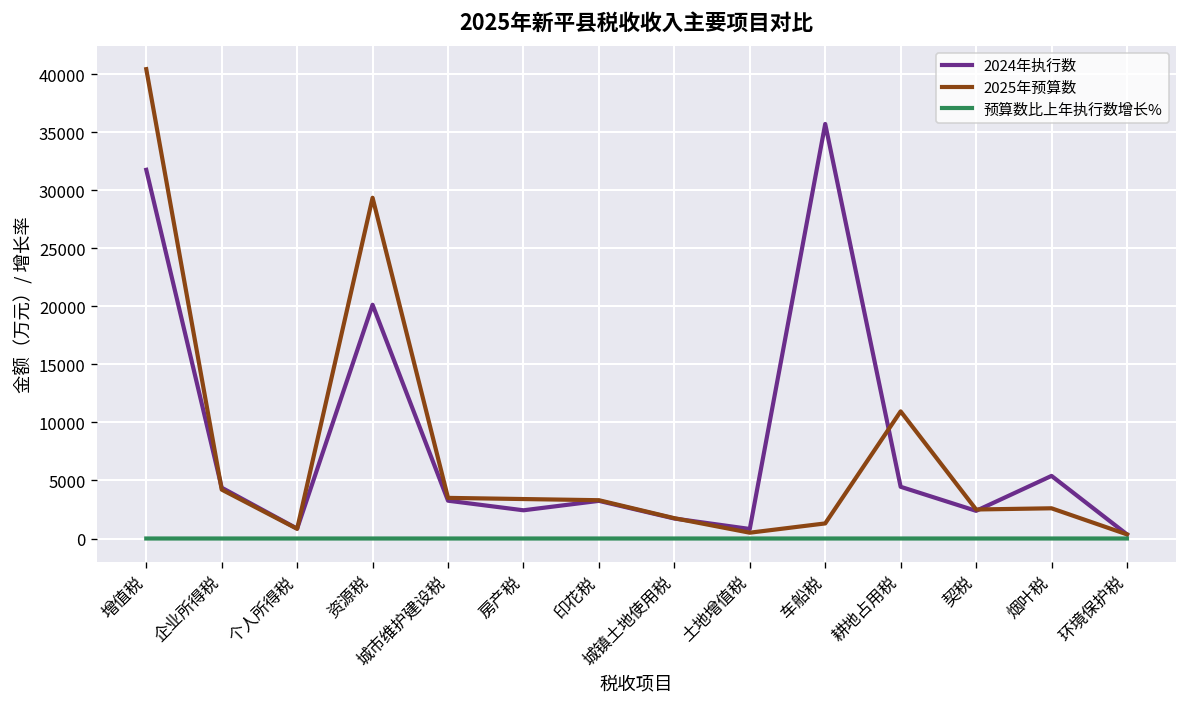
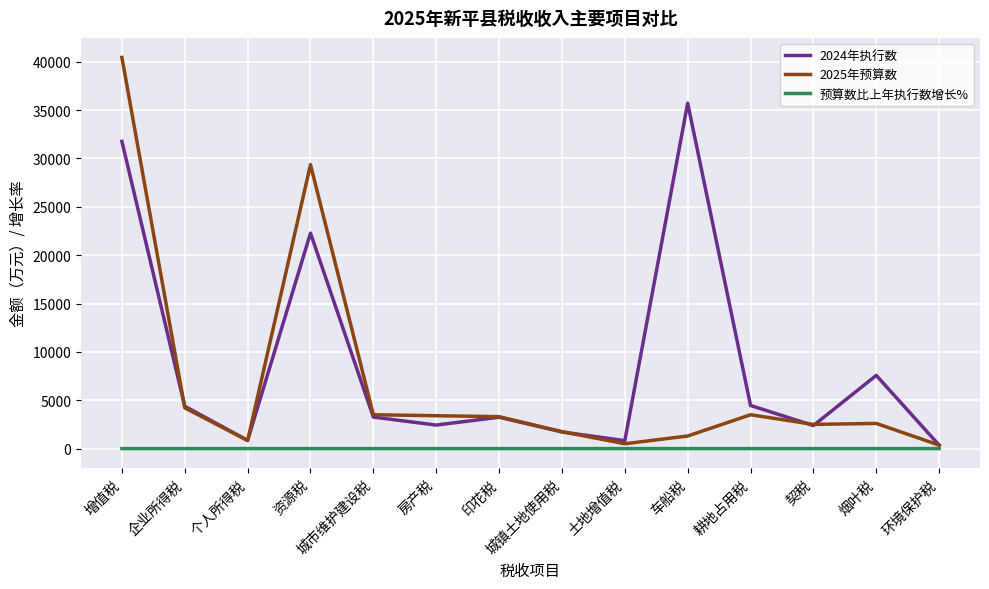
  {
    "2024年执行数": {
      "增值税": 32000,
-     "资源税": 20000,
+     "资源税": 22000,
      "房产税": 2000,
      "土地增值税": 1000,
      "车船税": 36000,
      "耕地占用税": 4000,
-     "烟叶税": 5000
+     "烟叶税": 8000
    },
    "2025年预算数": {
      "增值税": 40000,
      "资源税": 29000,
      "房产税": 3000,
      "土地增值税": 1000,
      "车船税": 1000,
-     "耕地占用税": 11000,
+     "耕地占用税": 4000,
      "烟叶税": 3000
    },
    "预算数比上年执行数增长%": {
      "增值税": 0,
      "企业所得税": 0,
      "个人所得税": 0,
      "资源税": 0,
      "城市维护建设税": 0,
      "房产税": 0,
      "印花税": 0,
      "城镇土地使用税": 0,
      "土地增值税": 0,
      "车船税": 0,
      "耕地占用税": 0,
      "契税": 0,
      "烟叶税": 0,
      "环境保护税": 0
    }
  }
